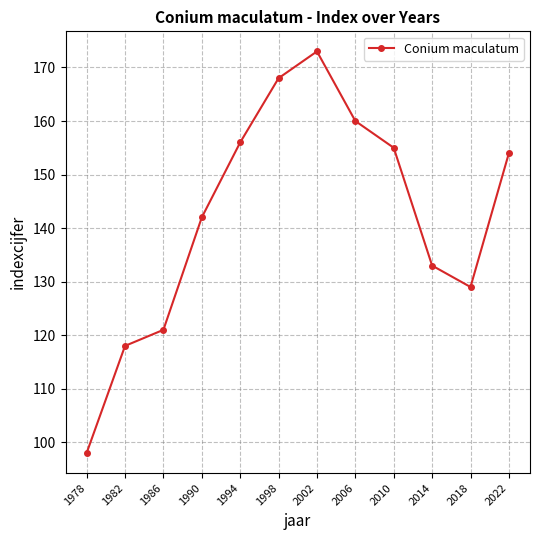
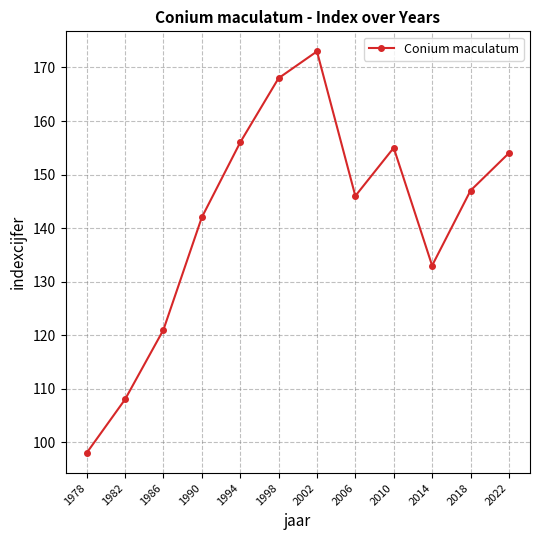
  {
    "1978": 98,
-   "1982": 118,
+   "1982": 108,
    "1986": 121,
    "1990": 142,
    "1994": 156,
    "1998": 168,
    "2002": 173,
-   "2006": 160,
+   "2006": 146,
    "2010": 155,
    "2014": 133,
-   "2018": 129,
+   "2018": 147,
    "2022": 154
  }
